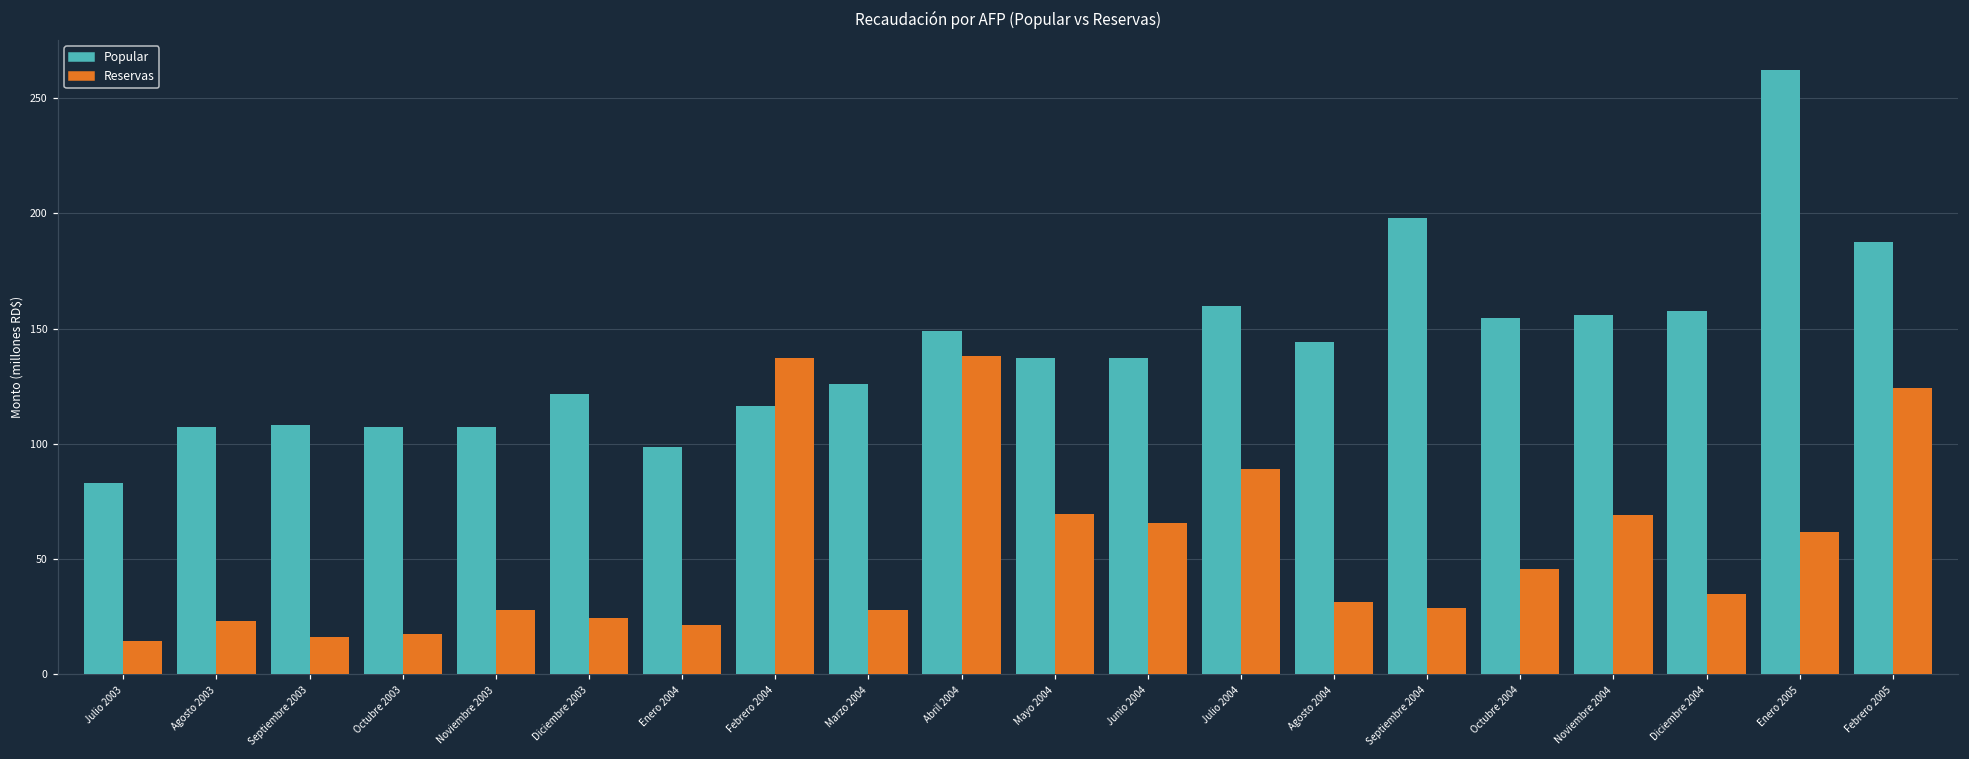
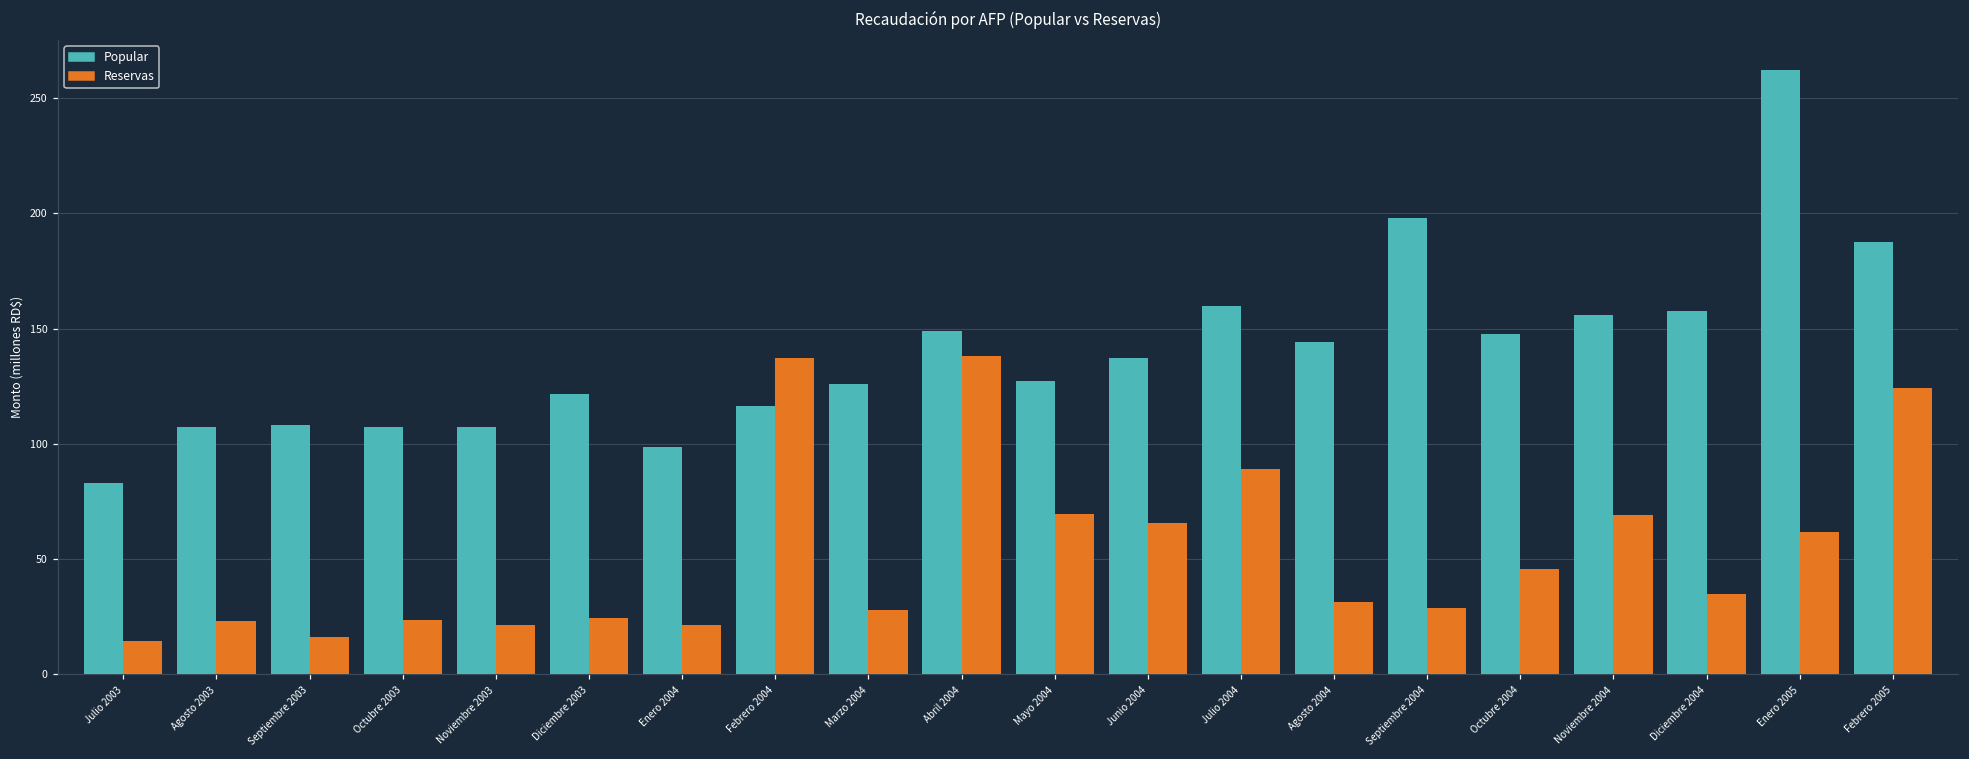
  {
    "Popular": {
      "Julio 2003": 83,
      "Agosto 2003": 107,
      "Septiembre 2003": 108,
      "Octubre 2003": 107,
      "Noviembre 2003": 107,
      "Diciembre 2003": 122,
      "Enero 2004": 99,
      "Febrero 2004": 116,
      "Marzo 2004": 126,
      "Abril 2004": 149,
-     "Mayo 2004": 137,
+     "Mayo 2004": 127,
      "Junio 2004": 137,
      "Julio 2004": 160,
      "Agosto 2004": 144,
      "Septiembre 2004": 198,
-     "Octubre 2004": 155,
+     "Octubre 2004": 148,
      "Noviembre 2004": 156,
      "Diciembre 2004": 158,
      "Enero 2005": 262,
      "Febrero 2005": 188
    },
    "Reservas": {
      "Julio 2003": 14,
      "Agosto 2003": 23,
      "Septiembre 2003": 16,
-     "Octubre 2003": 17,
-     "Noviembre 2003": 28,
+     "Octubre 2003": 23,
+     "Noviembre 2003": 22,
      "Diciembre 2003": 24,
      "Enero 2004": 21,
      "Febrero 2004": 137,
      "Marzo 2004": 28,
      "Abril 2004": 138,
      "Mayo 2004": 69,
      "Junio 2004": 66,
      "Julio 2004": 89,
      "Agosto 2004": 31,
      "Septiembre 2004": 29,
      "Octubre 2004": 46,
      "Noviembre 2004": 69,
      "Diciembre 2004": 35,
      "Enero 2005": 62,
      "Febrero 2005": 124
    }
  }
